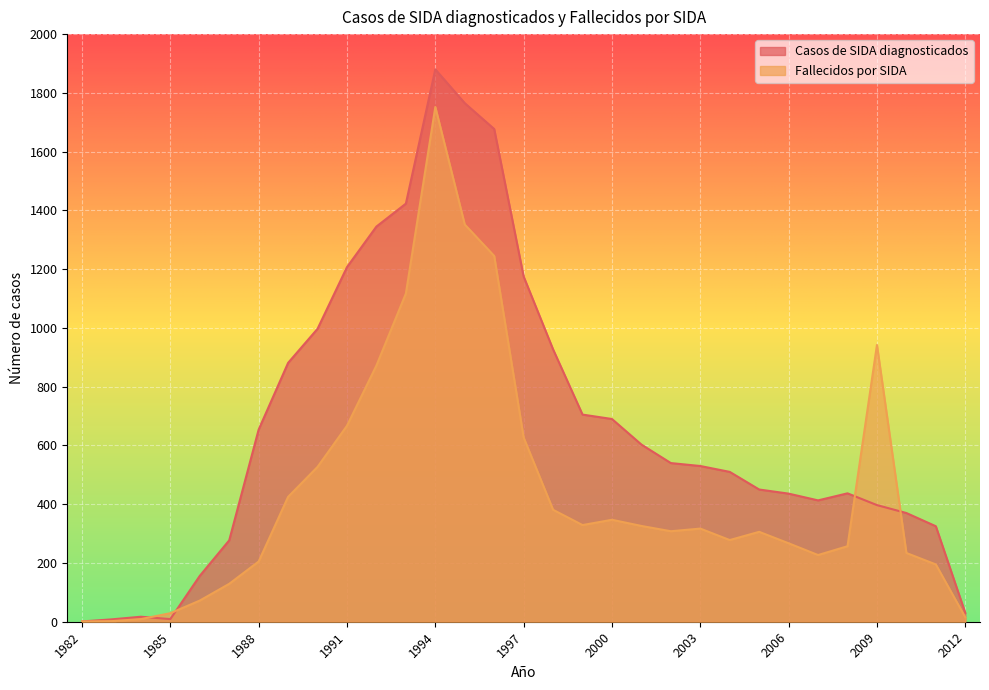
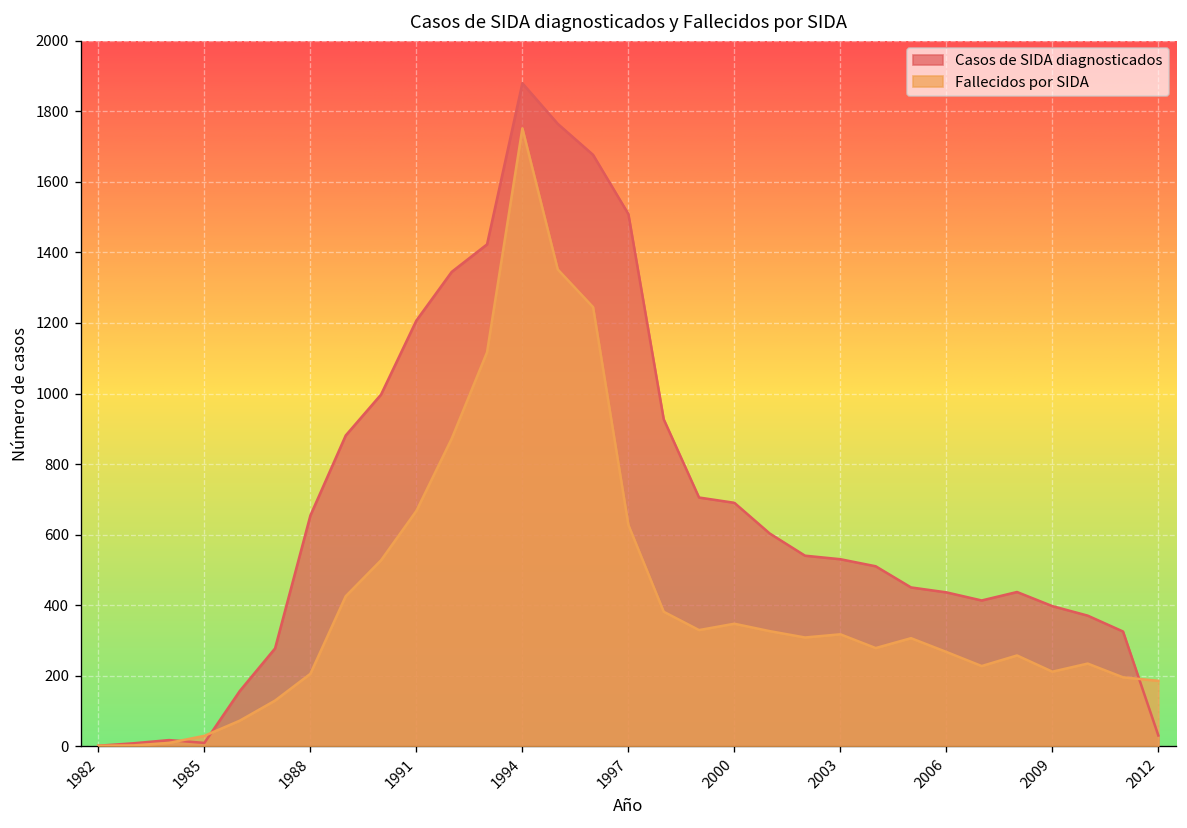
  {
    "Casos de SIDA diagnosticados": {
      "1985": 10,
      "1988": 650,
      "1991": 1210,
      "1994": 1880,
-     "1997": 1180,
+     "1997": 1510,
      "2000": 690,
      "2003": 530,
      "2006": 440,
      "2009": 400,
      "2012": 30
    },
    "Fallecidos por SIDA": {
      "1985": 30,
      "1988": 210,
      "1991": 670,
      "1994": 1750,
      "1997": 630,
      "2000": 350,
      "2003": 320,
      "2006": 270,
-     "2009": 940,
-     "2012": 20
+     "2009": 210,
+     "2012": 190
    }
  }
